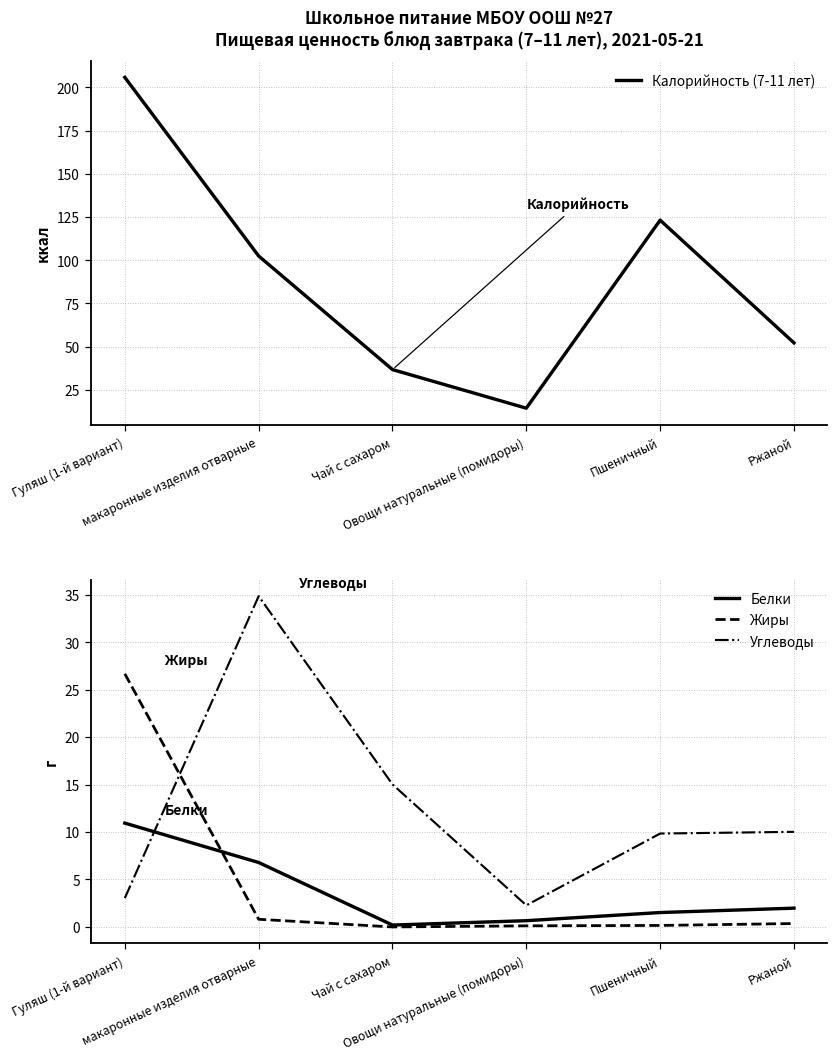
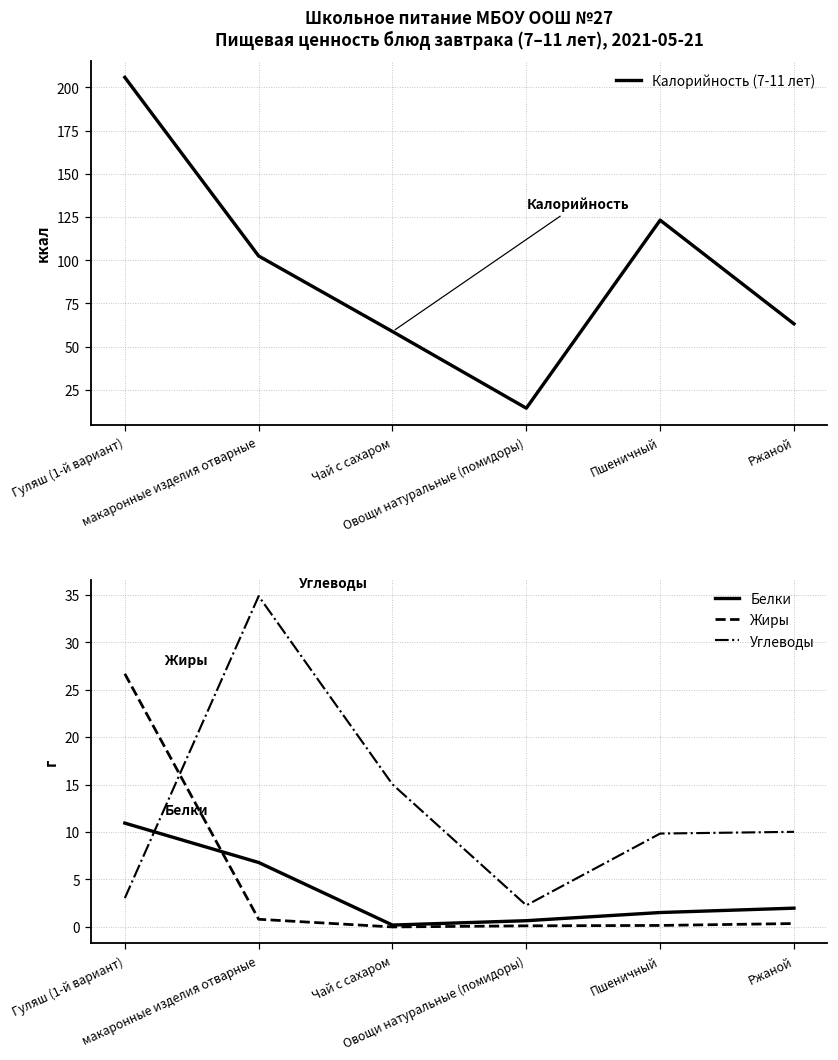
  {
    "Школьное питание МБОУ ООШ №27 Пищевая ценность блюд завтрака (7–11 лет), 2021-05-21": {
      "Гуляш (1-й вариант)": 206,
      "макаронные изделия отварные": 102,
-     "Чай с сахаром": 37,
+     "Чай с сахаром": 59,
      "Овощи натуральные (помидоры)": 14,
      "Пшеничный": 123,
-     "Ржаной": 52
+     "Ржаной": 63
    }
  }
